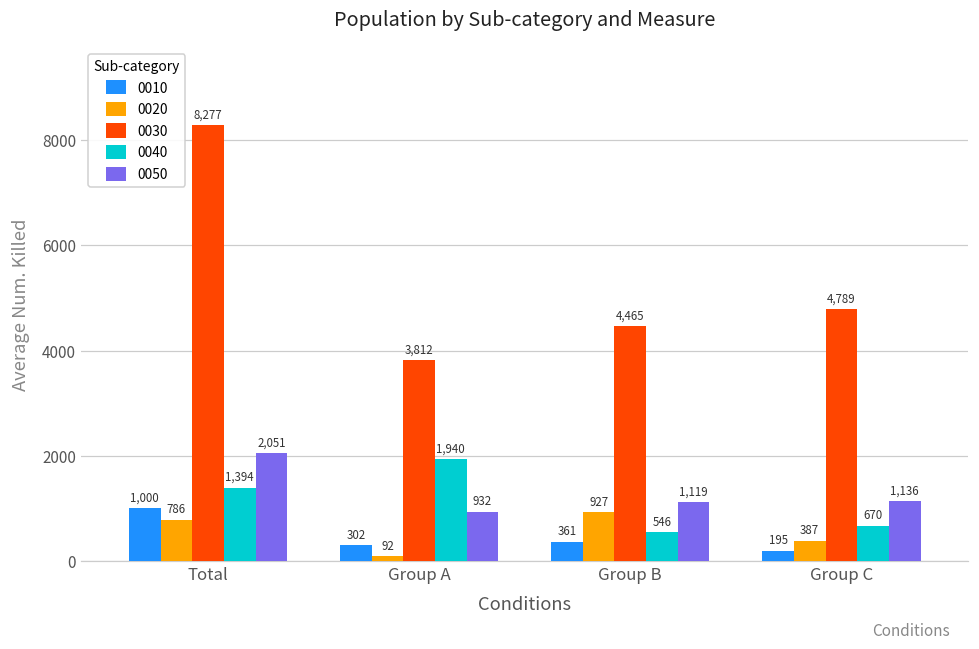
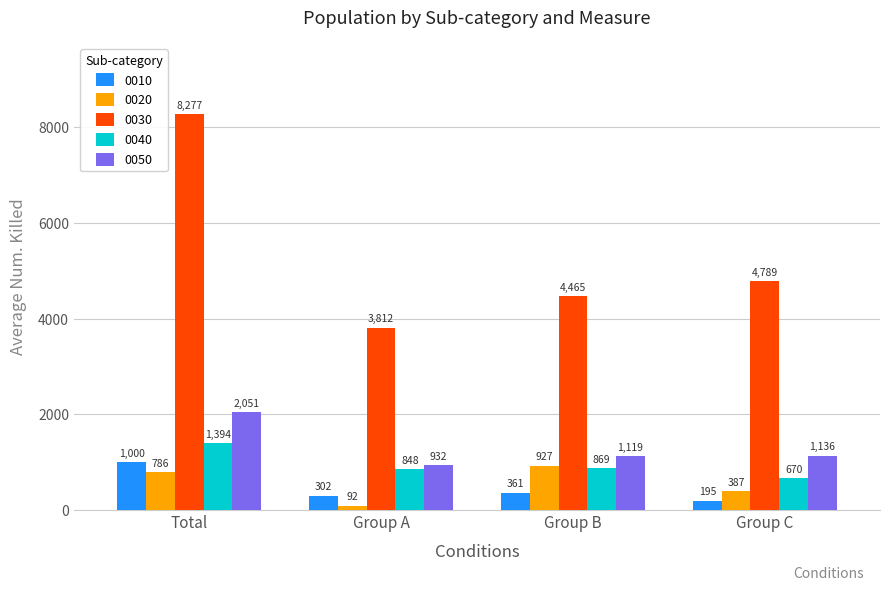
  {
    "0010": {
      "Total": "1,000",
      "Group A": "302",
      "Group B": "361",
      "Group C": "195"
    },
    "0020": {
      "Total": "786",
      "Group A": "92",
      "Group B": "927",
      "Group C": "387"
    },
    "0030": {
      "Total": "8,277",
      "Group A": "3,812",
      "Group B": "4,465",
      "Group C": "4,789"
    },
    "0040": {
      "Total": "1,394",
-     "Group A": "1,940",
-     "Group B": "546",
+     "Group A": "848",
+     "Group B": "869",
      "Group C": "670"
    },
    "0050": {
      "Total": "2,051",
      "Group A": "932",
      "Group B": "1,119",
      "Group C": "1,136"
    }
  }
